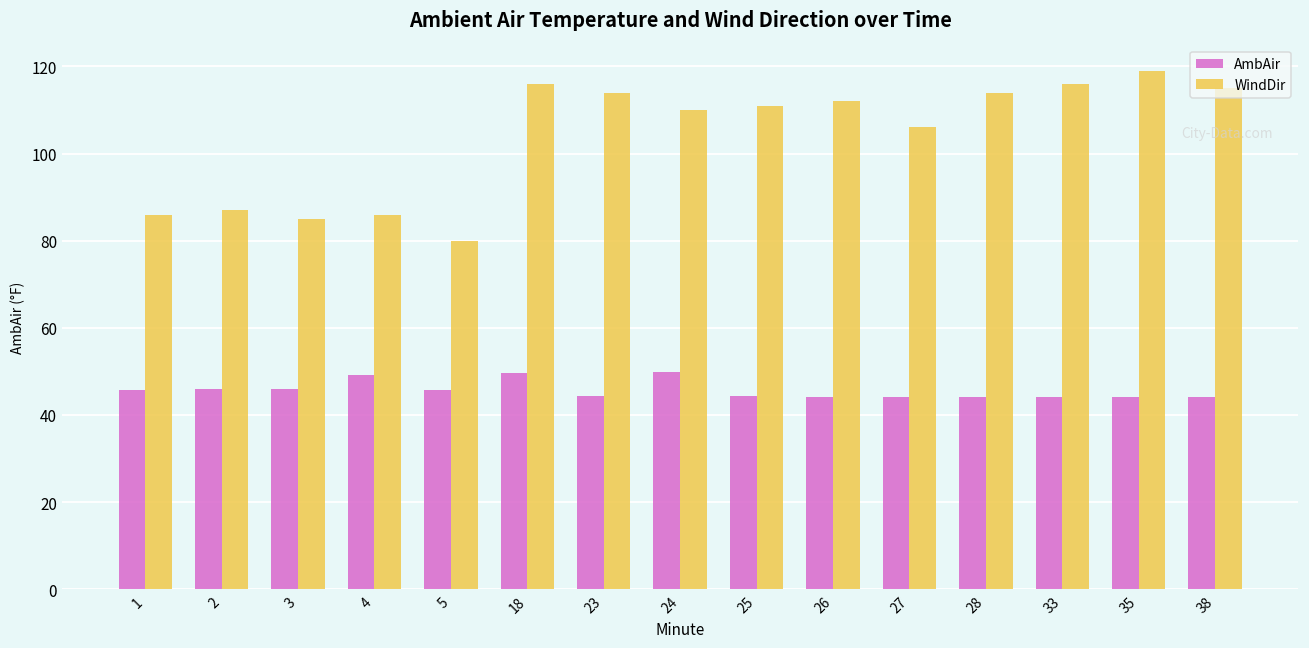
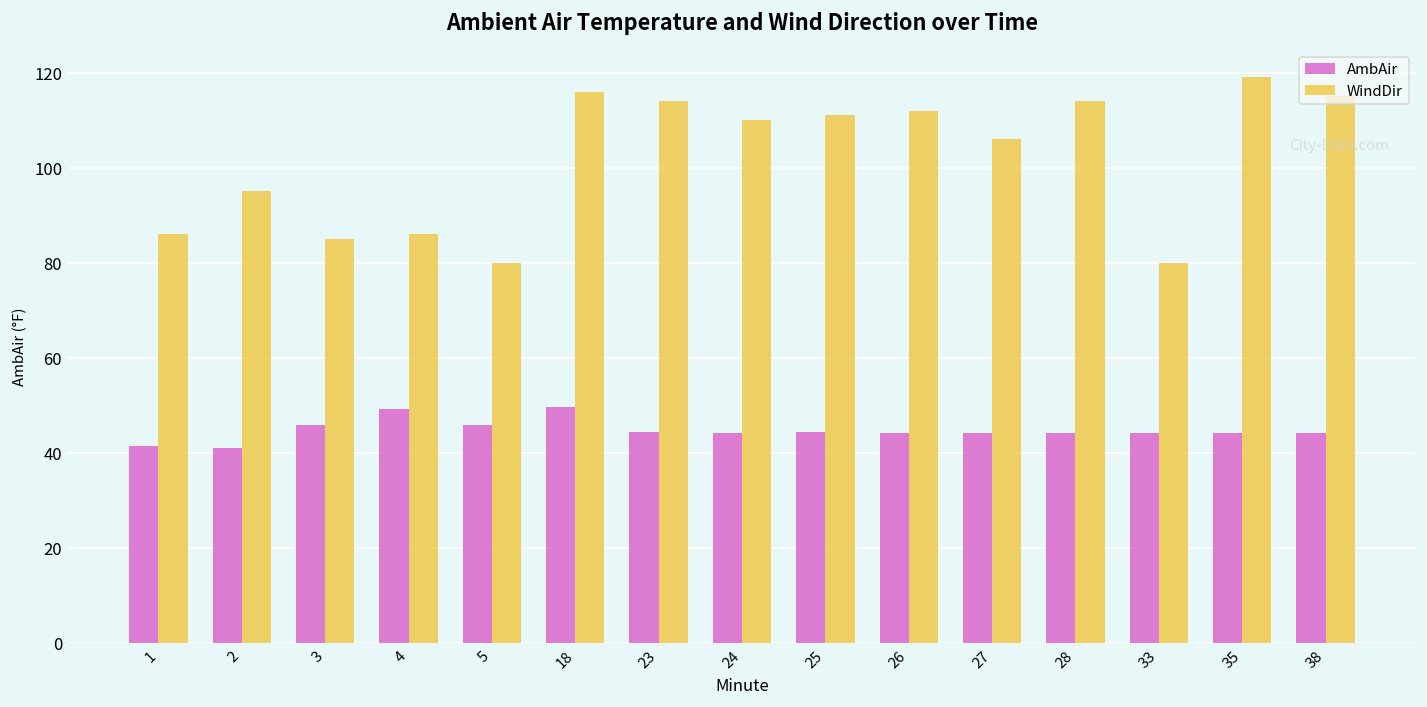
  {
    "AmbAir": {
-     "1": 46,
-     "2": 46,
+     "1": 41,
+     "2": 41,
      "3": 46,
      "4": 49,
      "5": 46,
      "18": 50,
      "23": 44,
-     "24": 50,
+     "24": 44,
      "25": 44,
      "26": 44,
      "27": 44,
      "28": 44,
      "33": 44,
      "35": 44,
      "38": 44
    },
    "WindDir": {
      "1": 86,
-     "2": 87,
+     "2": 95,
      "3": 85,
      "4": 86,
      "5": 80,
      "18": 116,
      "23": 114,
      "24": 110,
      "25": 111,
      "26": 112,
      "27": 106,
      "28": 114,
-     "33": 116,
+     "33": 80,
      "35": 119
    }
  }
